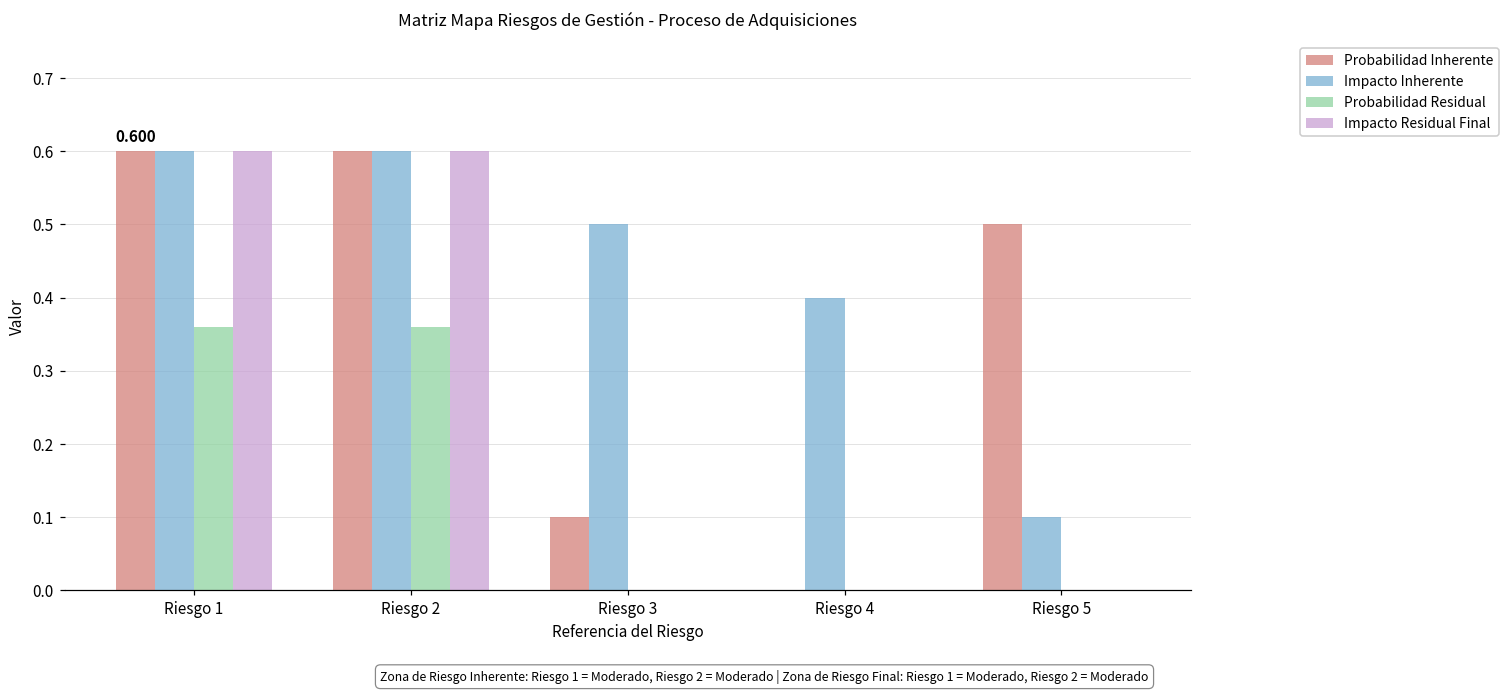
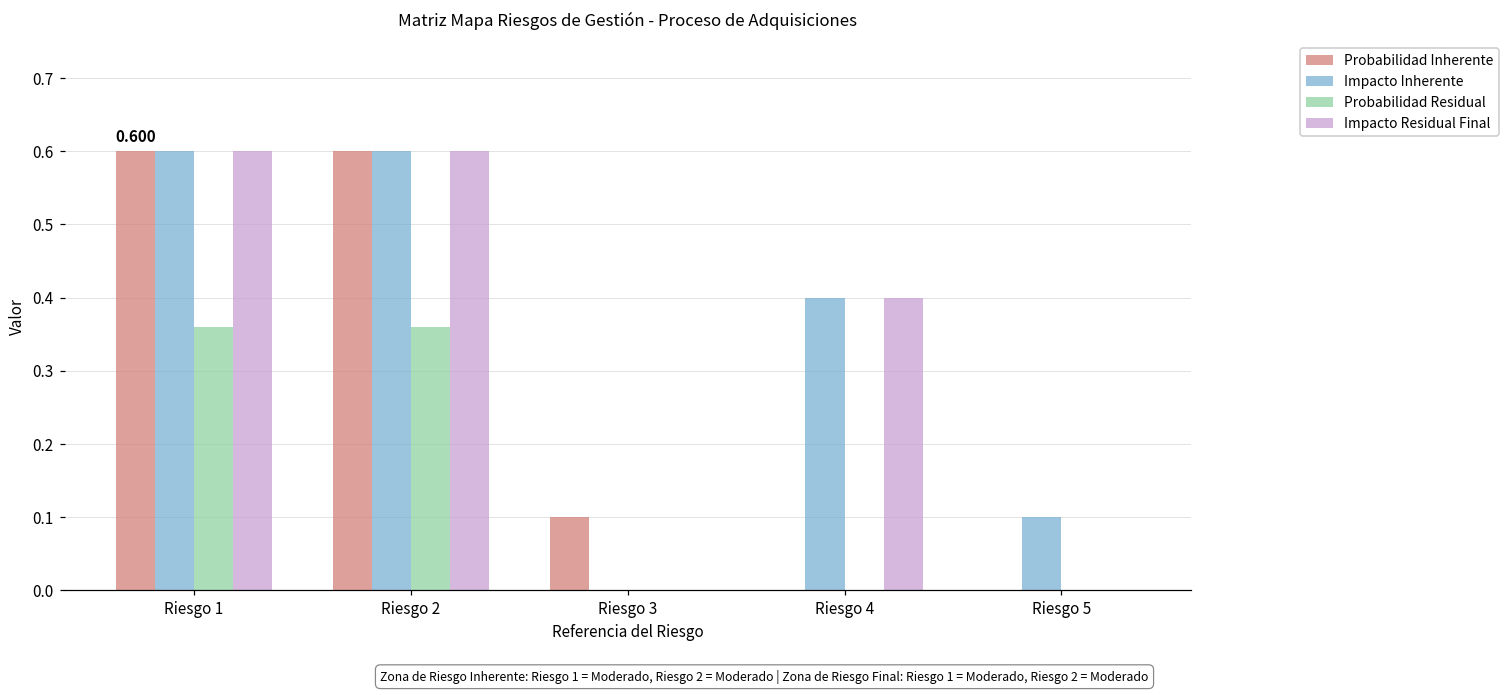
  {
    "Probabilidad Inherente": {
      "Riesgo 2": 0.6,
      "Riesgo 3": 0.1,
      "Riesgo 4": 0.0,
-     "Riesgo 5": 0.5
+     "Riesgo 5": 0.0
    },
    "Impacto Inherente": {
      "Riesgo 2": 0.6,
-     "Riesgo 3": 0.5,
+     "Riesgo 3": 0.0,
      "Riesgo 4": 0.4,
      "Riesgo 5": 0.1
    },
    "Probabilidad Residual": {
      "Riesgo 1": 0.36,
      "Riesgo 2": 0.36,
      "Riesgo 3": 0.0,
      "Riesgo 4": 0.0,
      "Riesgo 5": 0.0
    },
    "Impacto Residual Final": {
      "Riesgo 1": 0.6,
      "Riesgo 2": 0.6,
      "Riesgo 3": 0.0,
-     "Riesgo 4": 0.0,
+     "Riesgo 4": 0.4,
      "Riesgo 5": 0.0
    }
  }
